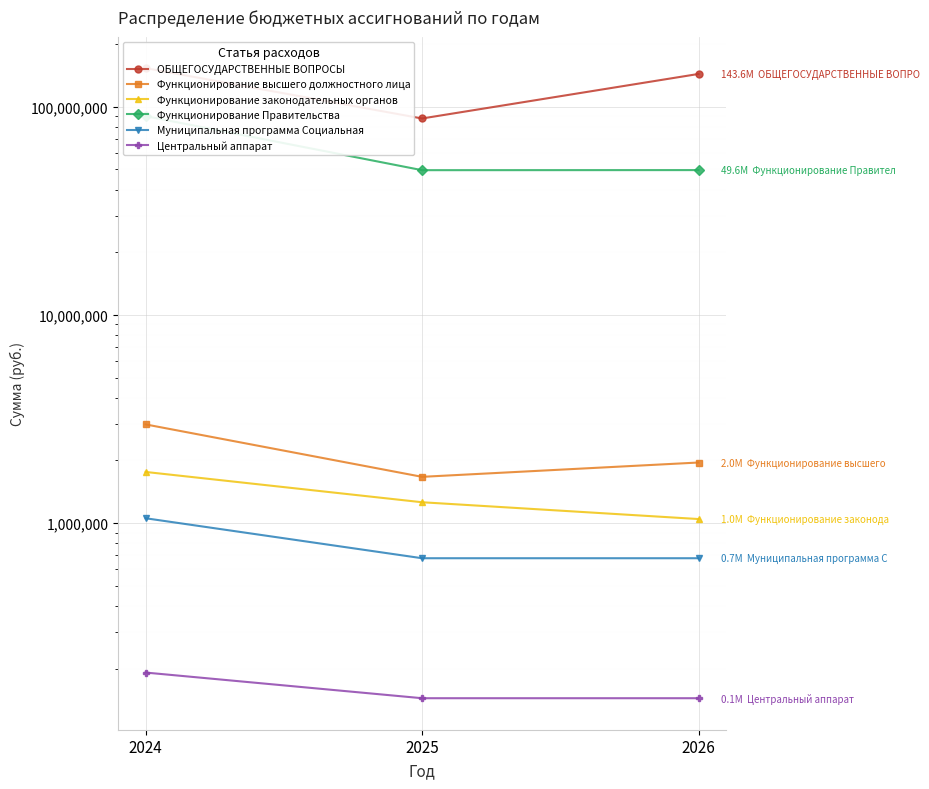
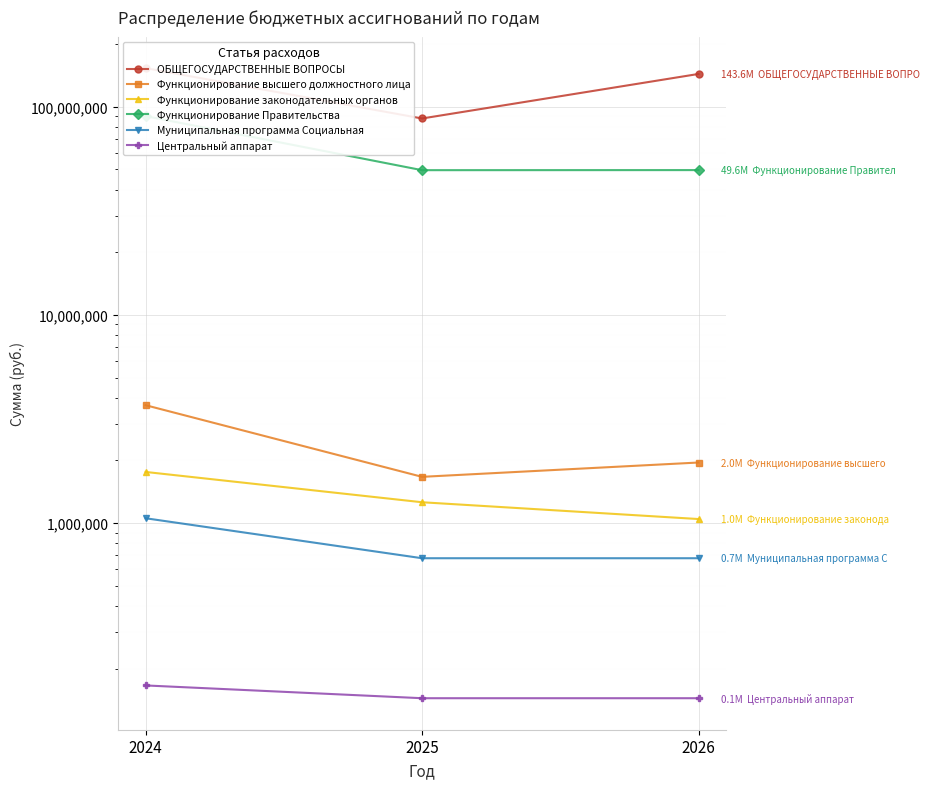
  {
    "ОБЩЕГОСУДАРСТВЕННЫЕ ВОПРОСЫ": {
      "2026": "143.6M"
    },
    "Функционирование высшего должностного лица": {
-     "2024": "3,000,000",
+     "2024": "3,700,000",
      "2025": "1,700,000"
    },
    "Функционирование законодательных органов": {
      "2026": "1.0M"
    },
    "Функционирование Правительства": {
      "2026": "49.6M"
    },
    "Муниципальная программа Социальная": {
      "2026": "0.7M"
    },
    "Центральный аппарат": {
-     "2024": "190,000",
+     "2024": "170,000",
      "2025": "140,000"
    }
  }
